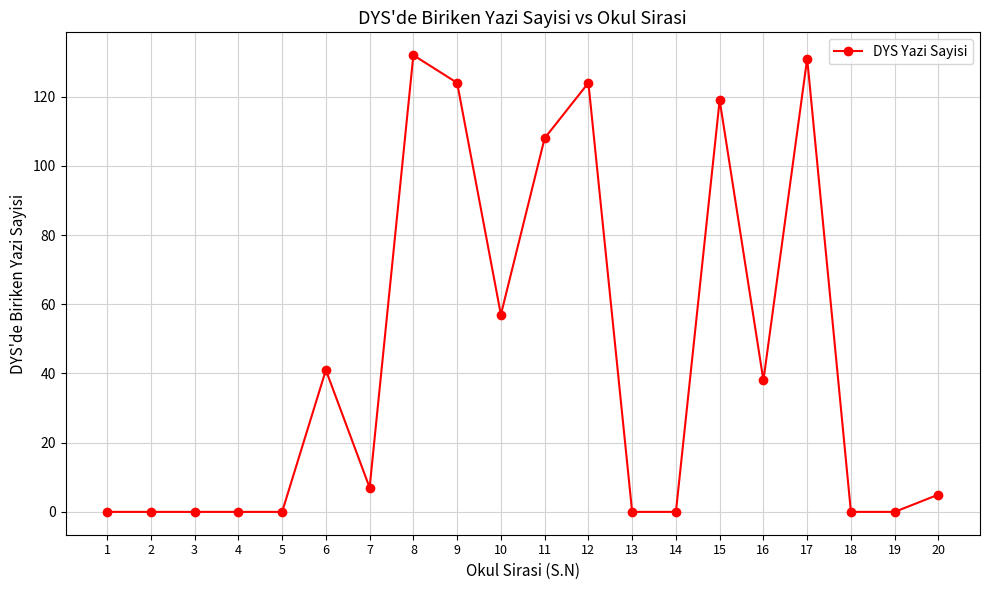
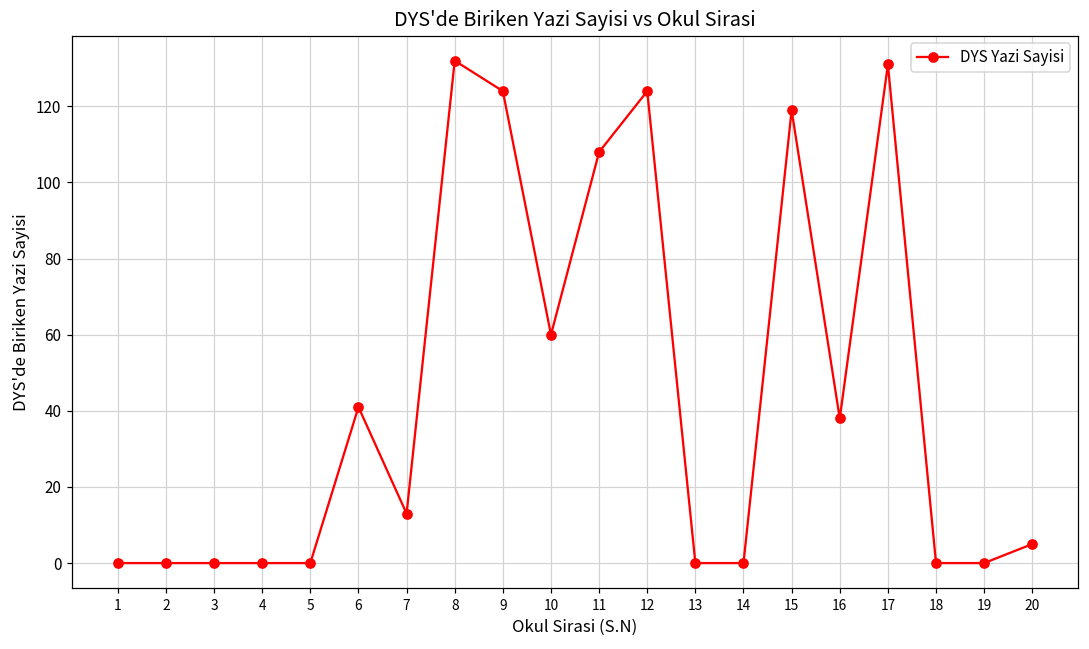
  {
    "1": 0,
    "2": 0,
    "3": 0,
    "4": 0,
    "5": 0,
    "6": 41,
-   "7": 7,
+   "7": 13,
    "8": 132,
    "9": 124,
-   "10": 57,
+   "10": 60,
    "11": 108,
    "12": 124,
    "13": 0,
    "14": 0,
    "15": 119,
    "16": 38,
    "17": 131,
    "18": 0,
    "19": 0,
    "20": 5
  }
